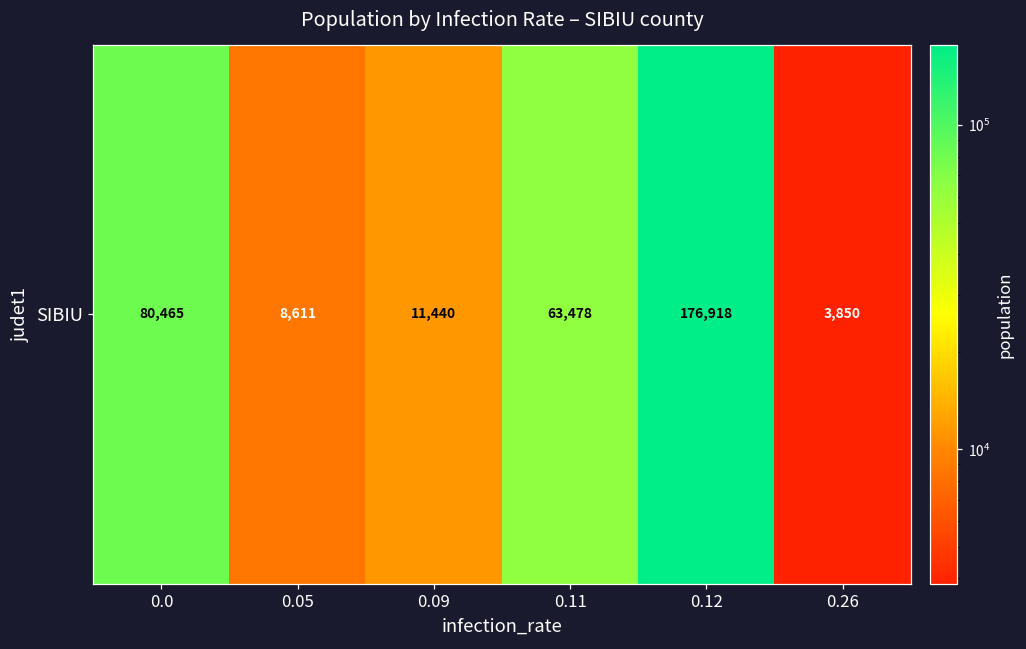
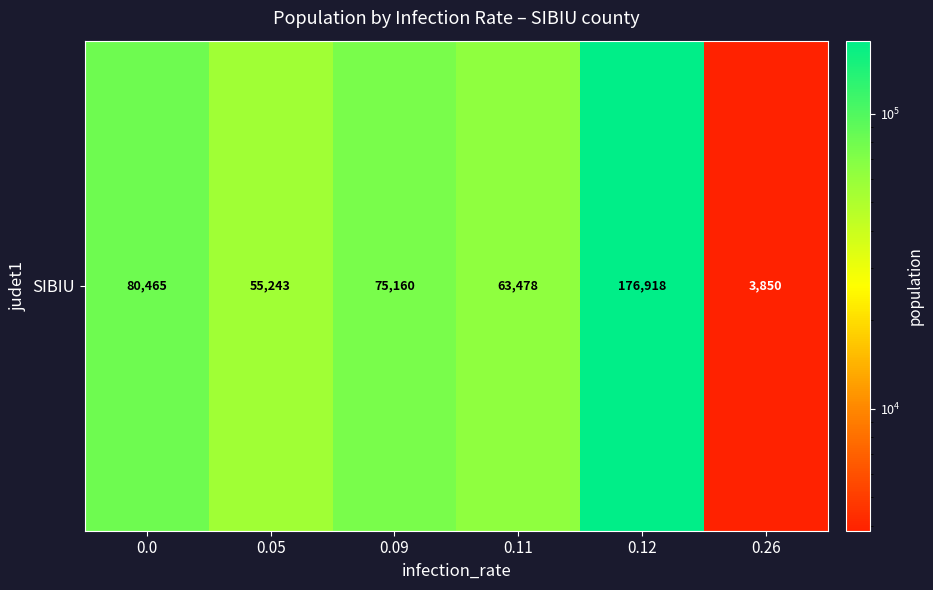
  {
    "SIBIU": {
      "0.0": "80,465",
-     "0.05": "8,611",
-     "0.09": "11,440",
+     "0.05": "55,243",
+     "0.09": "75,160",
      "0.11": "63,478",
      "0.12": "176,918",
      "0.26": "3,850"
    }
  }
